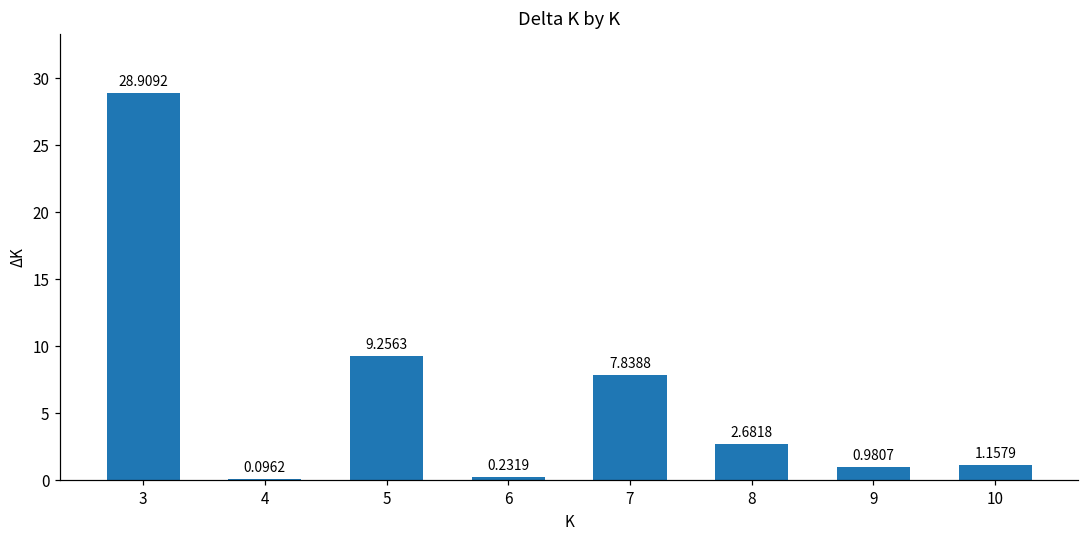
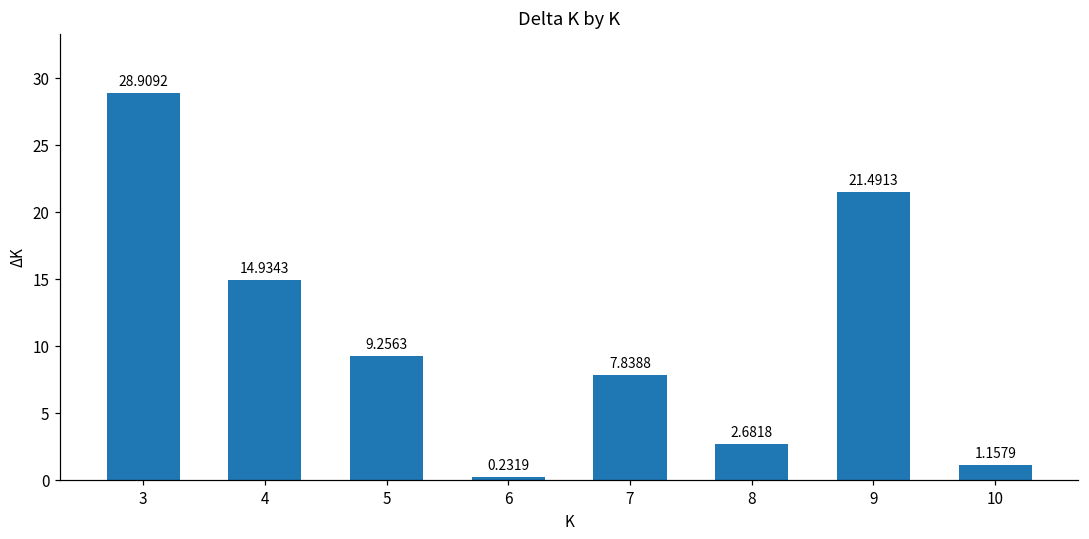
  {
    "3": 28.9092,
-   "4": 0.0962,
+   "4": 14.9343,
    "5": 9.2563,
    "6": 0.2319,
    "7": 7.8388,
    "8": 2.6818,
-   "9": 0.9807,
+   "9": 21.4913,
    "10": 1.1579
  }
